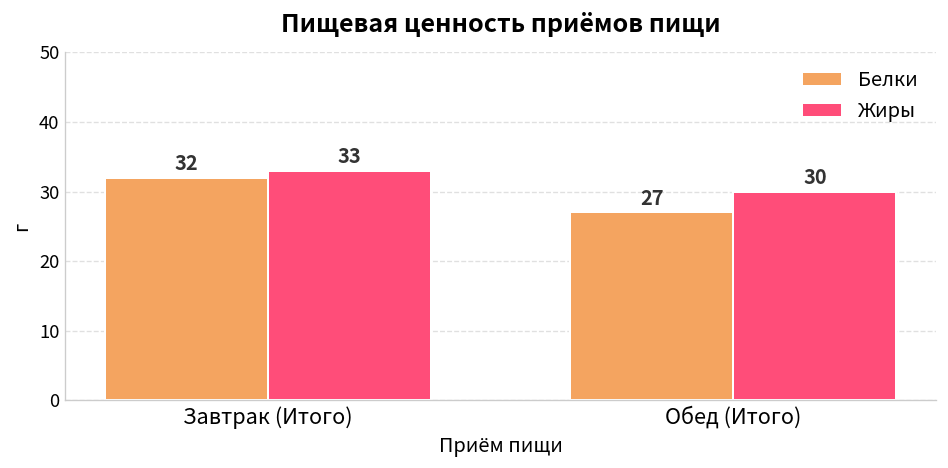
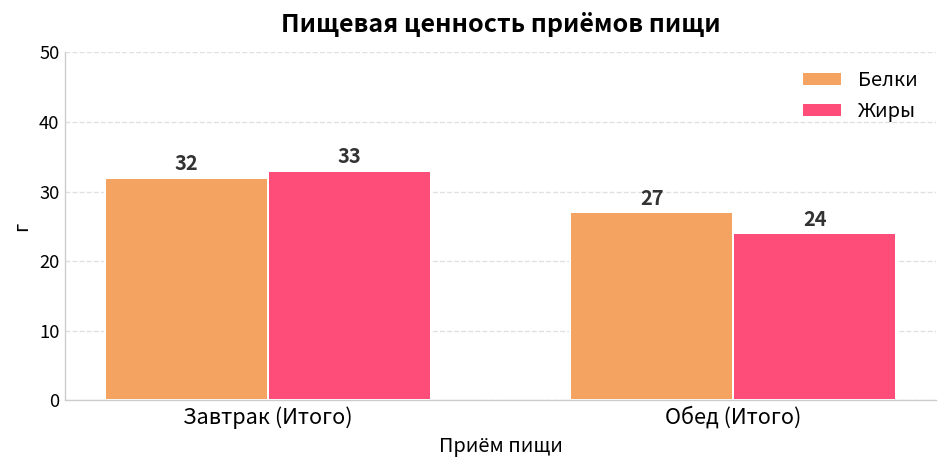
  {
    "Белки": {
      "Завтрак (Итого)": 32,
      "Обед (Итого)": 27
    },
    "Жиры": {
      "Завтрак (Итого)": 33,
-     "Обед (Итого)": 30
+     "Обед (Итого)": 24
    }
  }
